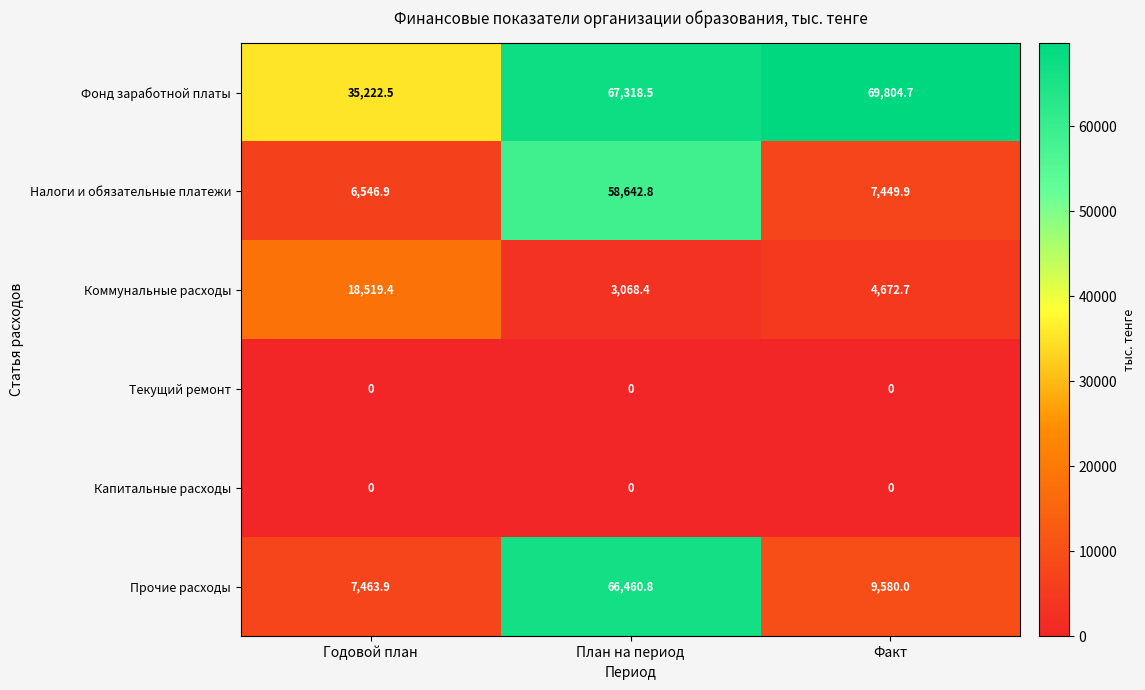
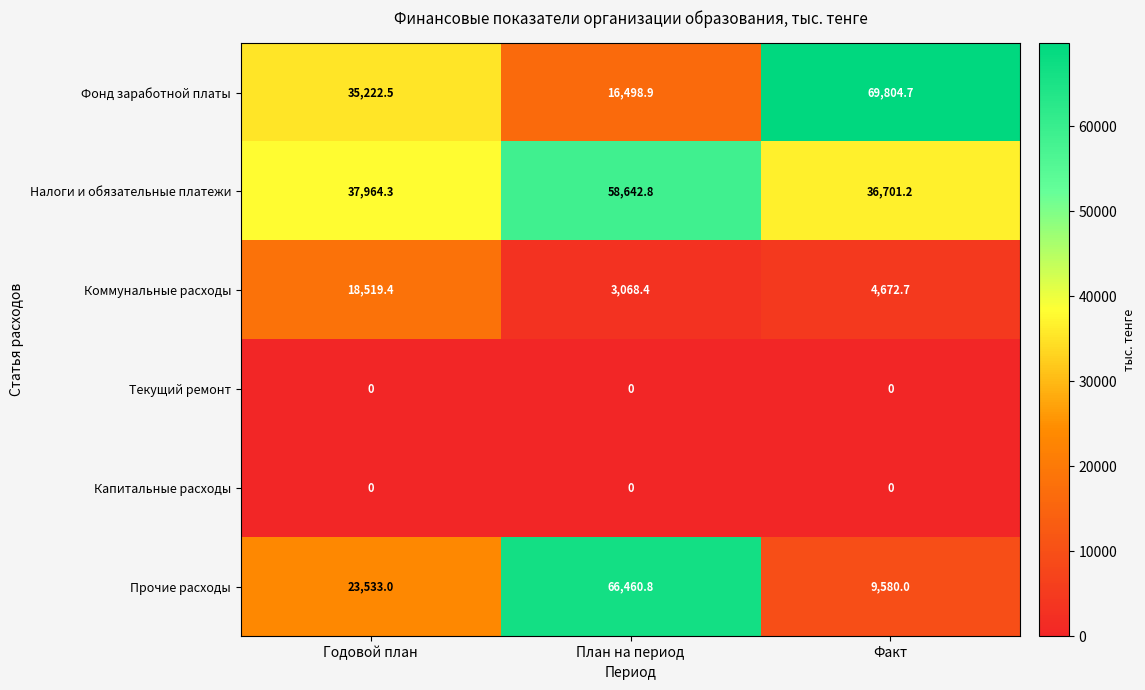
  {
    "Фонд заработной платы": {
      "Годовой план": "35,222.5",
-     "План на период": "67,318.5",
+     "План на период": "16,498.9",
      "Факт": "69,804.7"
    },
    "Налоги и обязательные платежи": {
-     "Годовой план": "6,546.9",
+     "Годовой план": "37,964.3",
      "План на период": "58,642.8",
-     "Факт": "7,449.9"
+     "Факт": "36,701.2"
    },
    "Коммунальные расходы": {
      "Годовой план": "18,519.4",
      "План на период": "3,068.4",
      "Факт": "4,672.7"
    },
    "Текущий ремонт": {
      "Годовой план": "0",
      "План на период": "0",
      "Факт": "0"
    },
    "Капитальные расходы": {
      "Годовой план": "0",
      "План на период": "0",
      "Факт": "0"
    },
    "Прочие расходы": {
-     "Годовой план": "7,463.9",
+     "Годовой план": "23,533.0",
      "План на период": "66,460.8",
      "Факт": "9,580.0"
    }
  }
